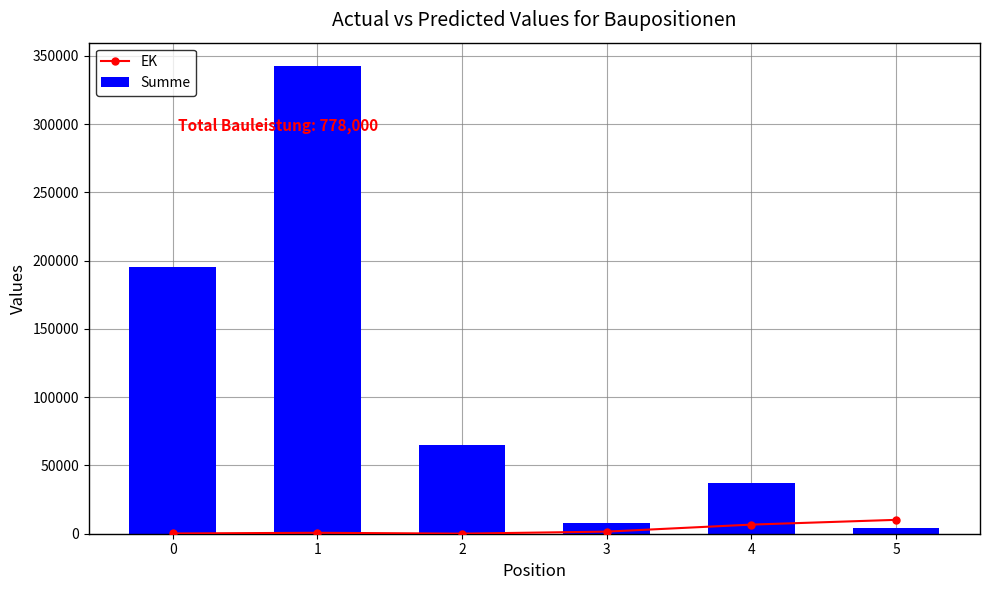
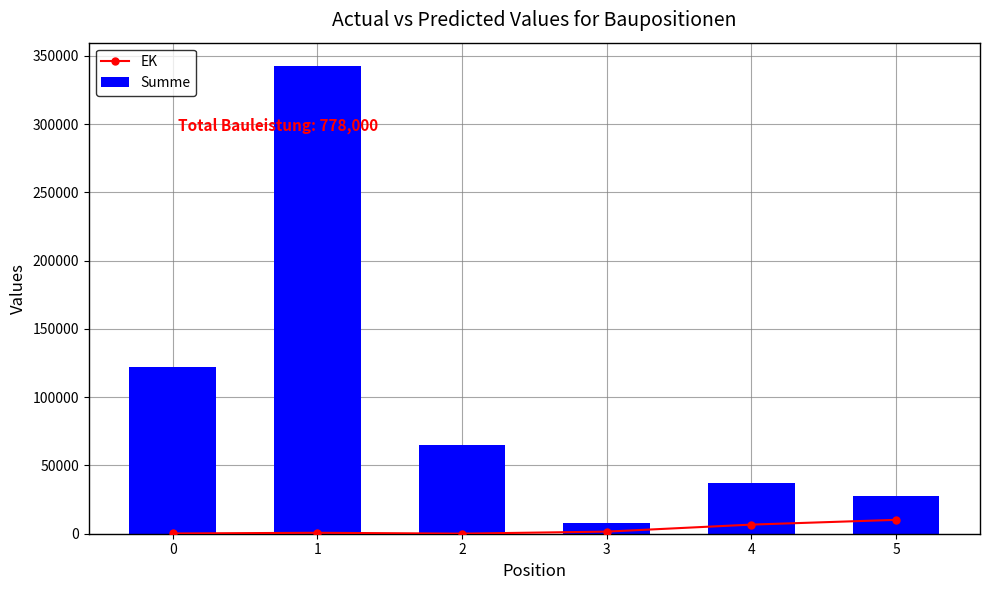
  {
    "Summe": {
-     "0": 195000,
+     "0": 122000,
      "2": 65000,
      "3": 8000,
      "4": 37000,
-     "5": 4000
+     "5": 28000
    },
    "EK": {
      "0": 0,
      "1": 1000,
      "2": 0,
      "3": 2000,
      "4": 7000,
      "5": 10000
    }
  }
